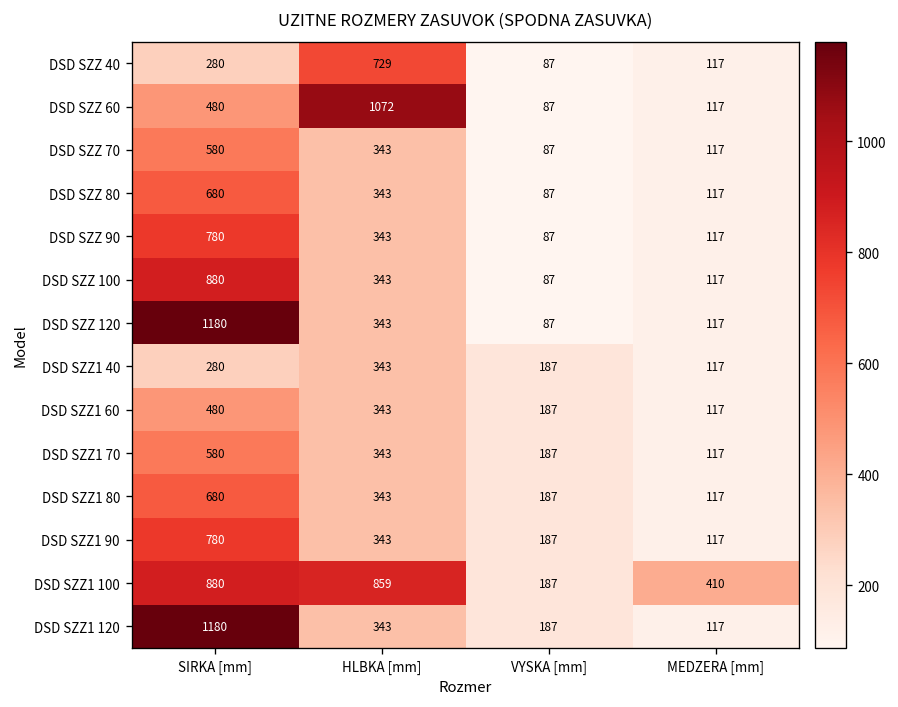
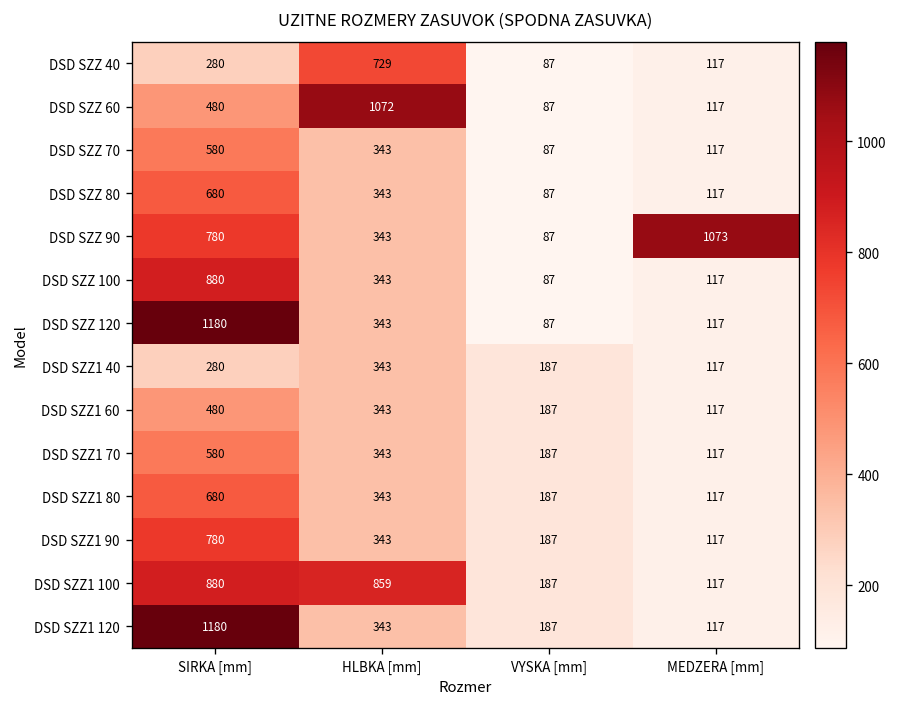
  {
    "DSD SZZ 40": {
      "SIRKA [mm]": 280,
      "HLBKA [mm]": 729,
      "VYSKA [mm]": 87,
      "MEDZERA [mm]": 117
    },
    "DSD SZZ 60": {
      "SIRKA [mm]": 480,
      "HLBKA [mm]": 1072,
      "VYSKA [mm]": 87,
      "MEDZERA [mm]": 117
    },
    "DSD SZZ 70": {
      "SIRKA [mm]": 580,
      "HLBKA [mm]": 343,
      "VYSKA [mm]": 87,
      "MEDZERA [mm]": 117
    },
    "DSD SZZ 80": {
      "SIRKA [mm]": 680,
      "HLBKA [mm]": 343,
      "VYSKA [mm]": 87,
      "MEDZERA [mm]": 117
    },
    "DSD SZZ 90": {
      "SIRKA [mm]": 780,
      "HLBKA [mm]": 343,
      "VYSKA [mm]": 87,
-     "MEDZERA [mm]": 117
+     "MEDZERA [mm]": 1073
    },
    "DSD SZZ 100": {
      "SIRKA [mm]": 880,
      "HLBKA [mm]": 343,
      "VYSKA [mm]": 87,
      "MEDZERA [mm]": 117
    },
    "DSD SZZ 120": {
      "SIRKA [mm]": 1180,
      "HLBKA [mm]": 343,
      "VYSKA [mm]": 87,
      "MEDZERA [mm]": 117
    },
    "DSD SZZ1 40": {
      "SIRKA [mm]": 280,
      "HLBKA [mm]": 343,
      "VYSKA [mm]": 187,
      "MEDZERA [mm]": 117
    },
    "DSD SZZ1 60": {
      "SIRKA [mm]": 480,
      "HLBKA [mm]": 343,
      "VYSKA [mm]": 187,
      "MEDZERA [mm]": 117
    },
    "DSD SZZ1 70": {
      "SIRKA [mm]": 580,
      "HLBKA [mm]": 343,
      "VYSKA [mm]": 187,
      "MEDZERA [mm]": 117
    },
    "DSD SZZ1 80": {
      "SIRKA [mm]": 680,
      "HLBKA [mm]": 343,
      "VYSKA [mm]": 187,
      "MEDZERA [mm]": 117
    },
    "DSD SZZ1 90": {
      "SIRKA [mm]": 780,
      "HLBKA [mm]": 343,
      "VYSKA [mm]": 187,
      "MEDZERA [mm]": 117
    },
    "DSD SZZ1 100": {
      "SIRKA [mm]": 880,
      "HLBKA [mm]": 859,
      "VYSKA [mm]": 187,
-     "MEDZERA [mm]": 410
+     "MEDZERA [mm]": 117
    },
    "DSD SZZ1 120": {
      "SIRKA [mm]": 1180,
      "HLBKA [mm]": 343,
      "VYSKA [mm]": 187,
      "MEDZERA [mm]": 117
    }
  }
